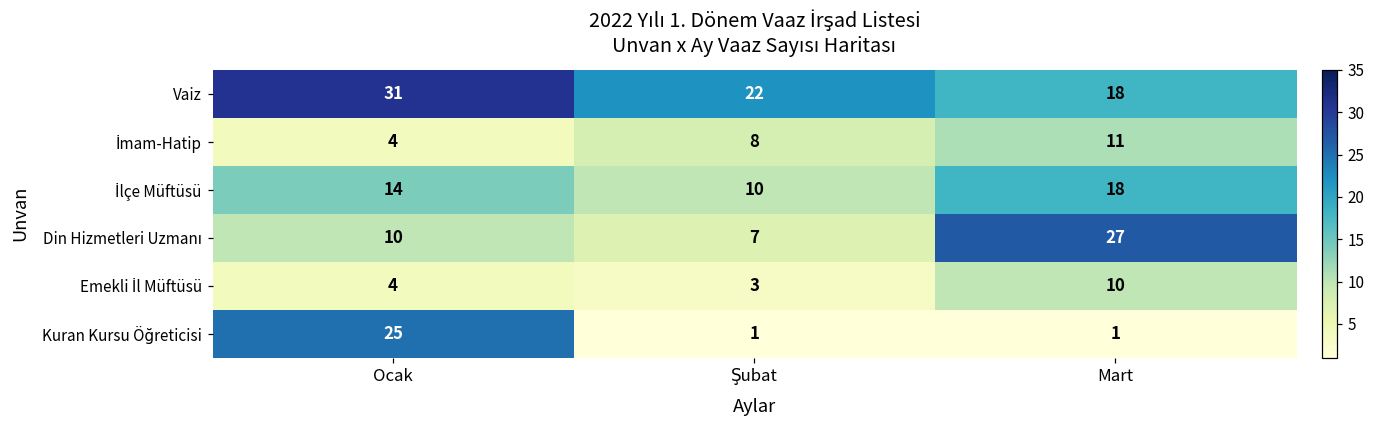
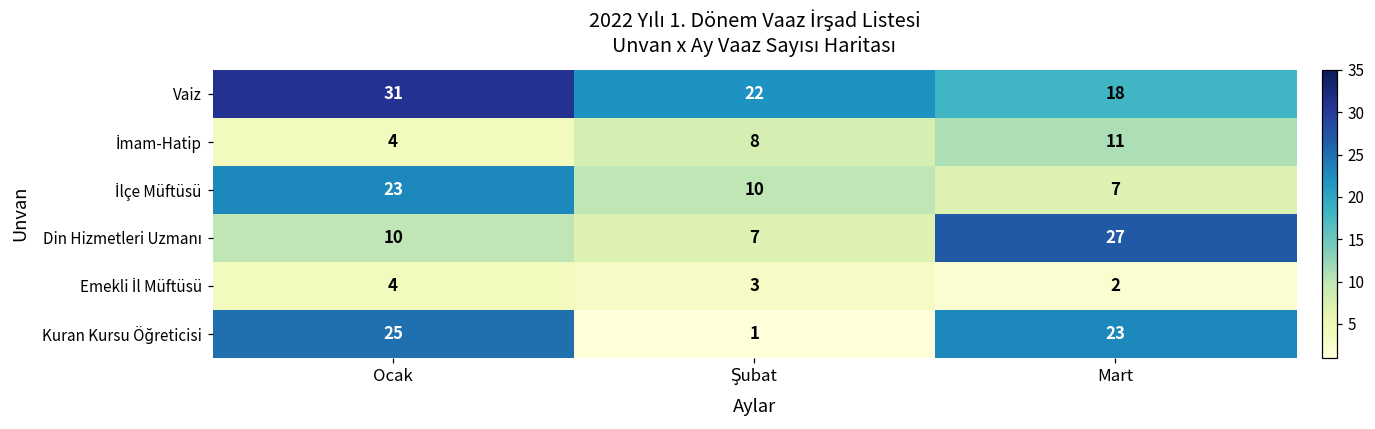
  {
    "Vaiz": {
      "Ocak": 31,
      "Şubat": 22,
      "Mart": 18
    },
    "İmam-Hatip": {
      "Ocak": 4,
      "Şubat": 8,
      "Mart": 11
    },
    "İlçe Müftüsü": {
-     "Ocak": 14,
+     "Ocak": 23,
      "Şubat": 10,
-     "Mart": 18
+     "Mart": 7
    },
    "Din Hizmetleri Uzmanı": {
      "Ocak": 10,
      "Şubat": 7,
      "Mart": 27
    },
    "Emekli İl Müftüsü": {
      "Ocak": 4,
      "Şubat": 3,
-     "Mart": 10
+     "Mart": 2
    },
    "Kuran Kursu Öğreticisi": {
      "Ocak": 25,
      "Şubat": 1,
-     "Mart": 1
+     "Mart": 23
    }
  }
